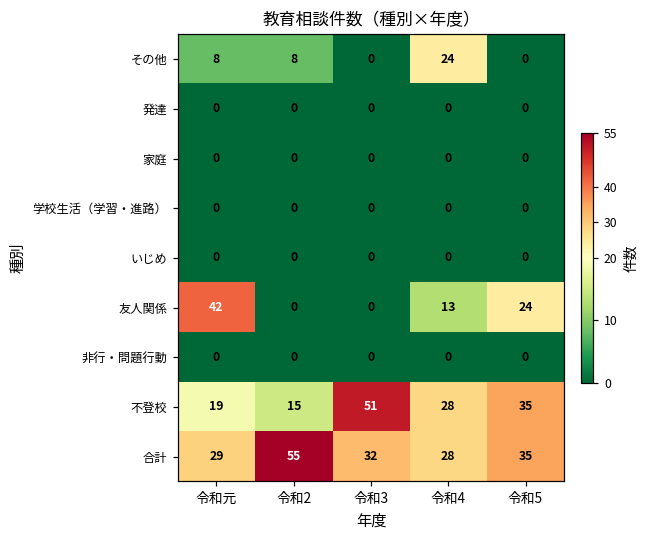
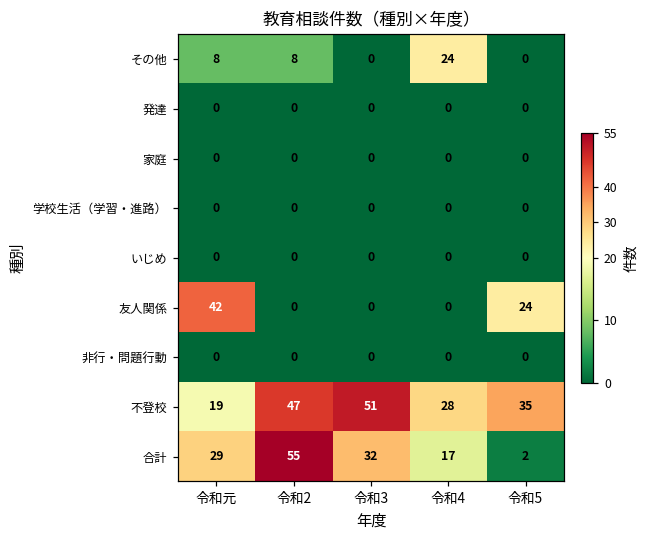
  {
    "その他": {
      "令和元": 8,
      "令和2": 8,
      "令和3": 0,
      "令和4": 24,
      "令和5": 0
    },
    "発達": {
      "令和元": 0,
      "令和2": 0,
      "令和3": 0,
      "令和4": 0,
      "令和5": 0
    },
    "家庭": {
      "令和元": 0,
      "令和2": 0,
      "令和3": 0,
      "令和4": 0,
      "令和5": 0
    },
    "学校生活（学習・進路）": {
      "令和元": 0,
      "令和2": 0,
      "令和3": 0,
      "令和4": 0,
      "令和5": 0
    },
    "いじめ": {
      "令和元": 0,
      "令和2": 0,
      "令和3": 0,
      "令和4": 0,
      "令和5": 0
    },
    "友人関係": {
      "令和元": 42,
      "令和2": 0,
      "令和3": 0,
-     "令和4": 13,
+     "令和4": 0,
      "令和5": 24
    },
    "非行・問題行動": {
      "令和元": 0,
      "令和2": 0,
      "令和3": 0,
      "令和4": 0,
      "令和5": 0
    },
    "不登校": {
      "令和元": 19,
-     "令和2": 15,
+     "令和2": 47,
      "令和3": 51,
      "令和4": 28,
      "令和5": 35
    },
    "合計": {
      "令和元": 29,
      "令和2": 55,
      "令和3": 32,
-     "令和4": 28,
-     "令和5": 35
+     "令和4": 17,
+     "令和5": 2
    }
  }
